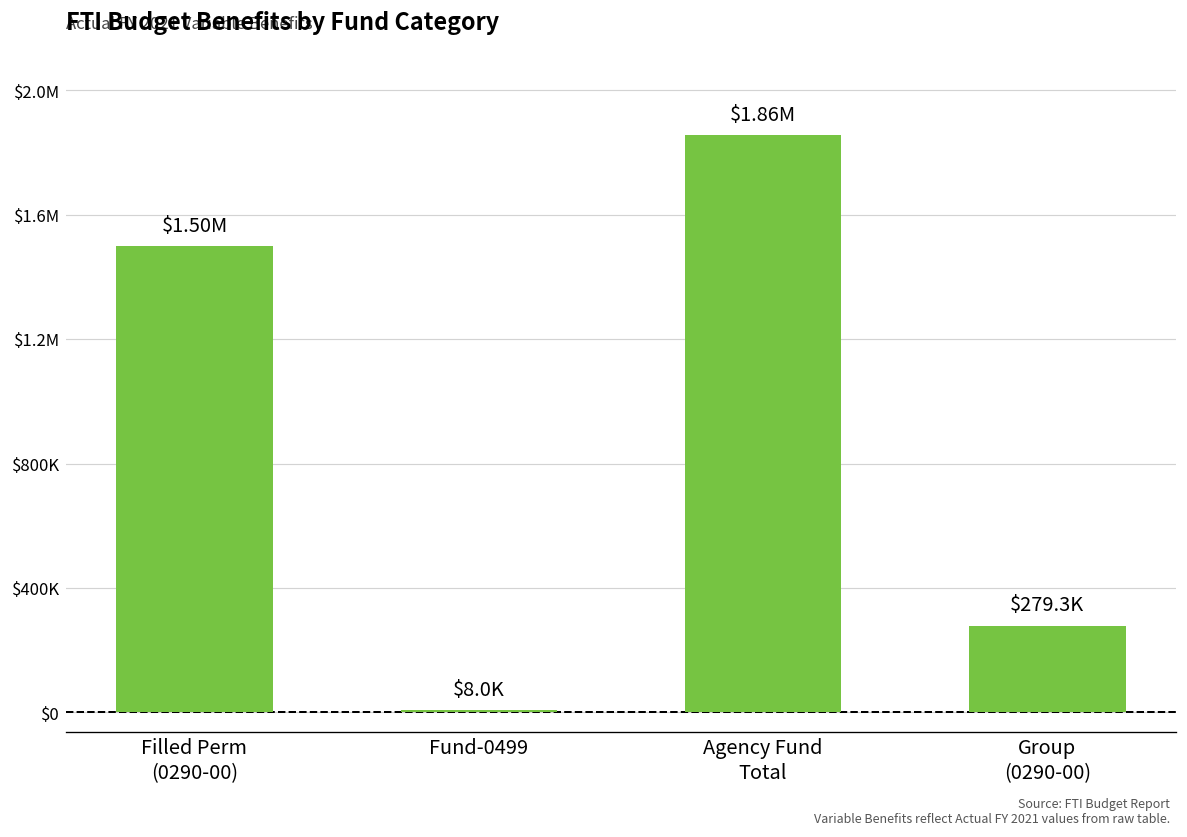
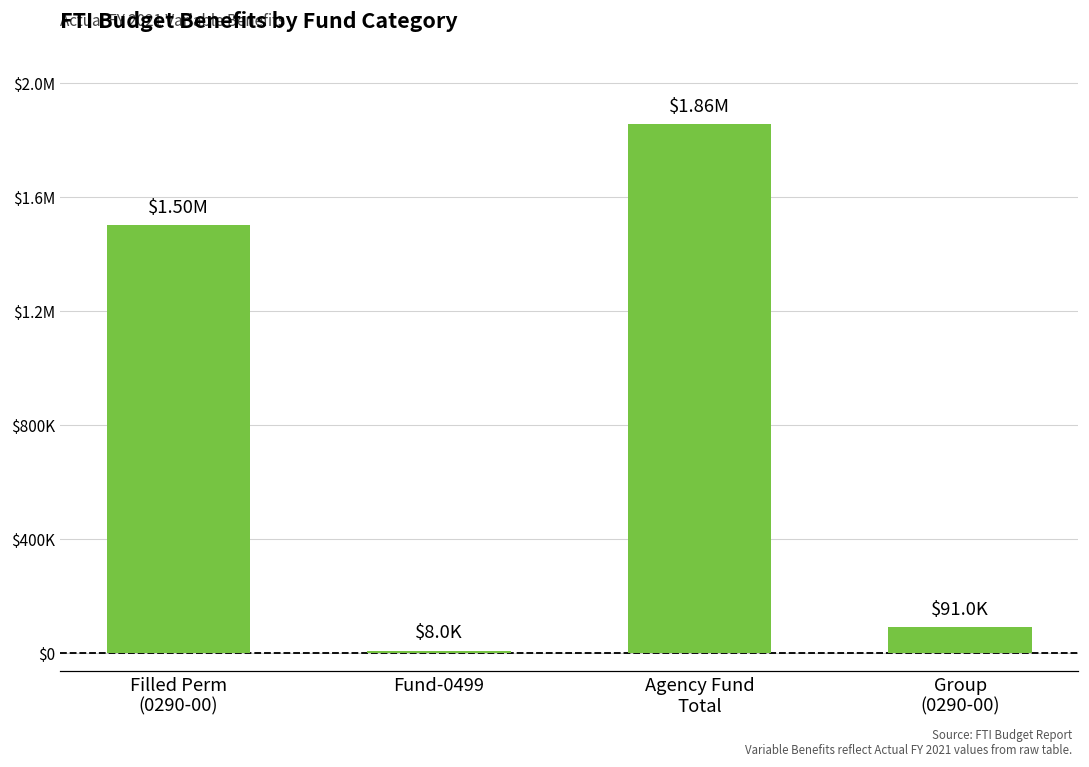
  {
    "Filled Perm (0290-00)": "$1.50M",
    "Fund-0499": "$8.0K",
    "Agency Fund Total": "$1.86M",
-   "Group (0290-00)": "$279.3K"
+   "Group (0290-00)": "$91.0K"
  }
